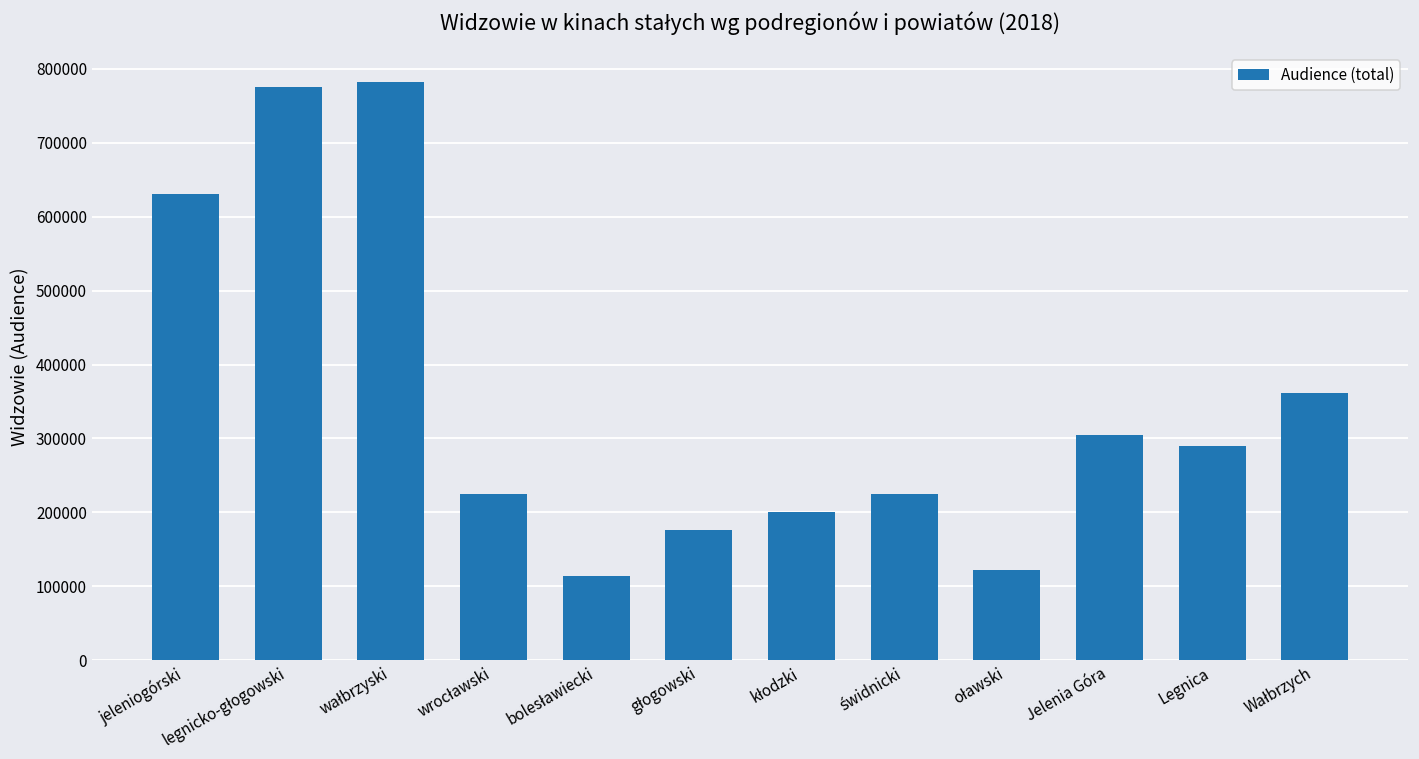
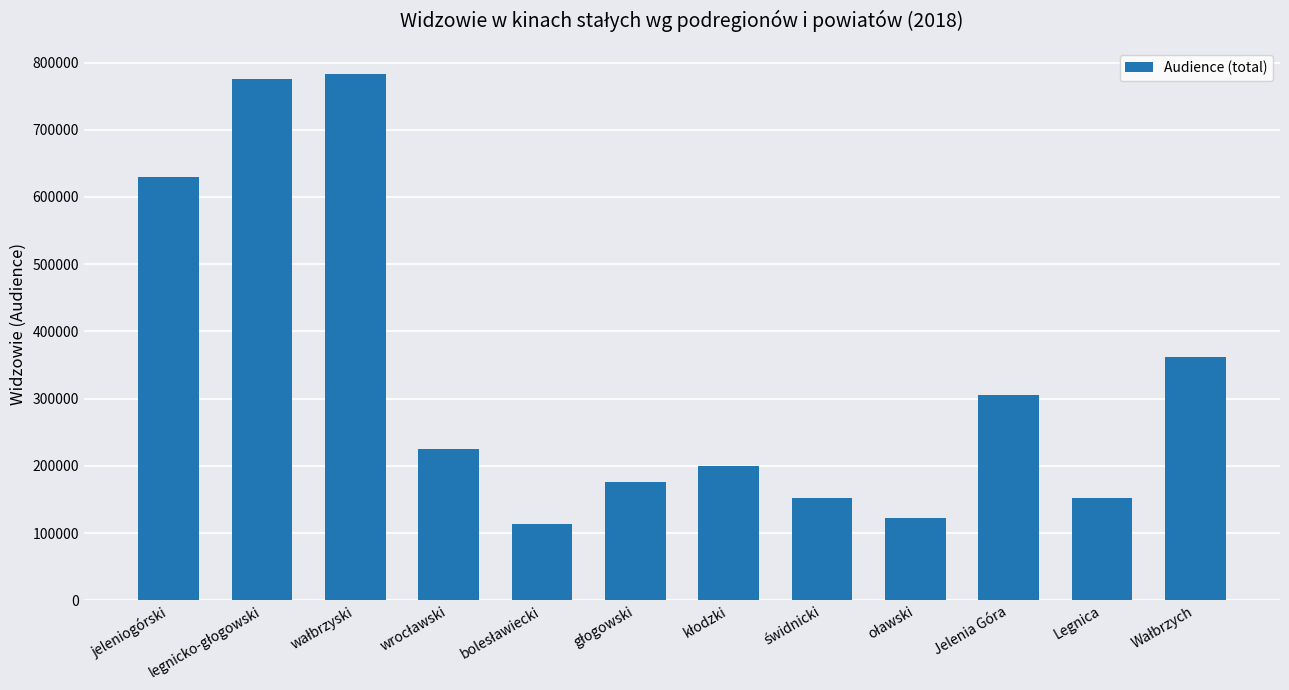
  {
    "jeleniogórski": 630000,
    "legnicko-głogowski": 780000,
    "wałbrzyski": 780000,
    "wrocławski": 230000,
    "bolesławiecki": 110000,
    "głogowski": 180000,
    "kłodzki": 200000,
-   "świdnicki": 220000,
+   "świdnicki": 150000,
    "oławski": 120000,
    "Jelenia Góra": 300000,
-   "Legnica": 290000,
+   "Legnica": 150000,
    "Wałbrzych": 360000
  }
